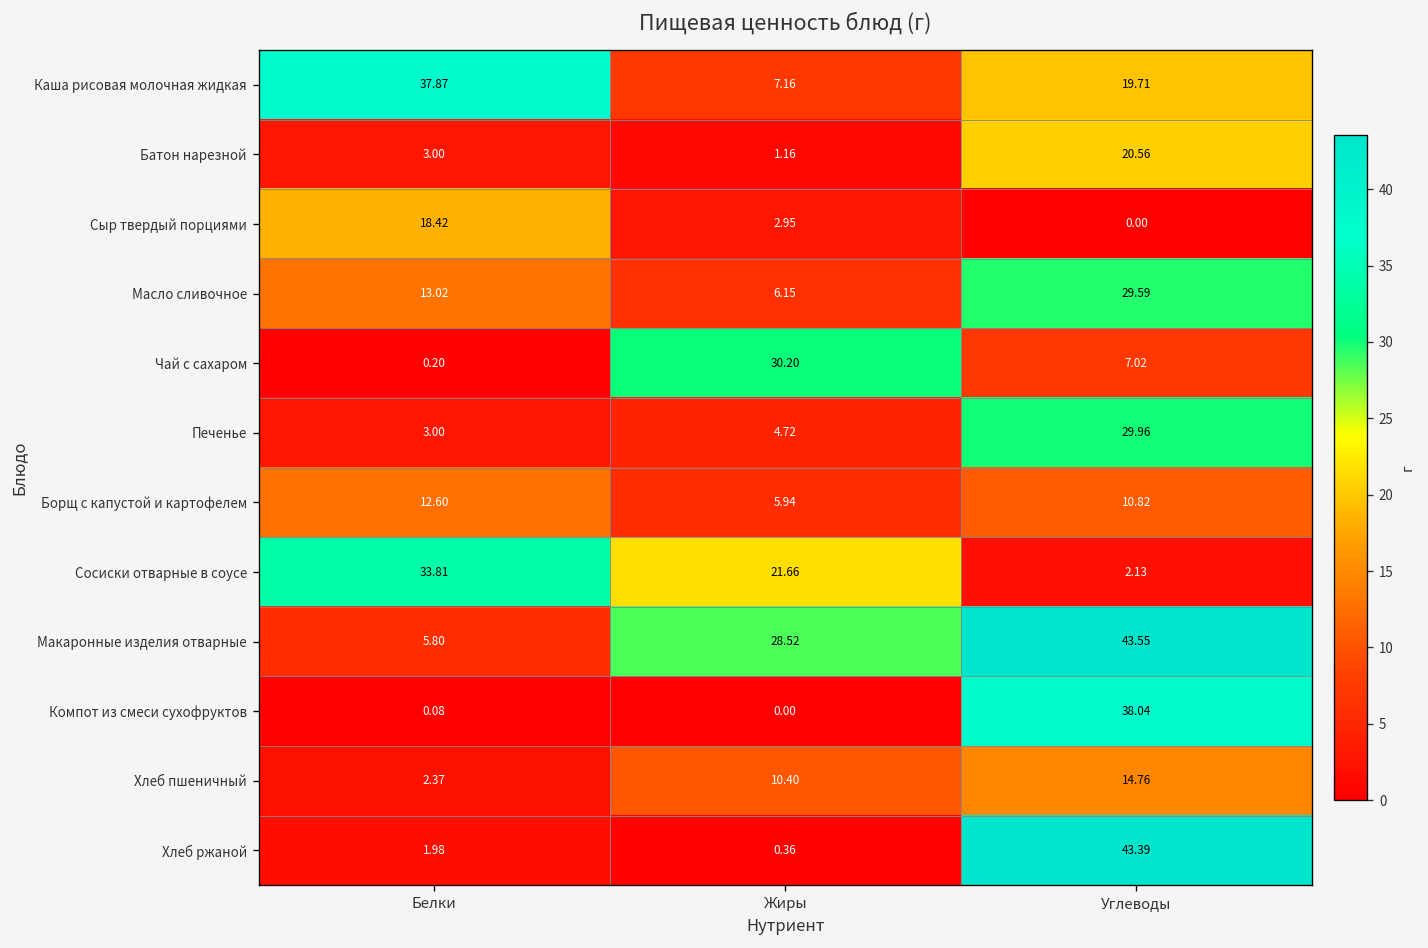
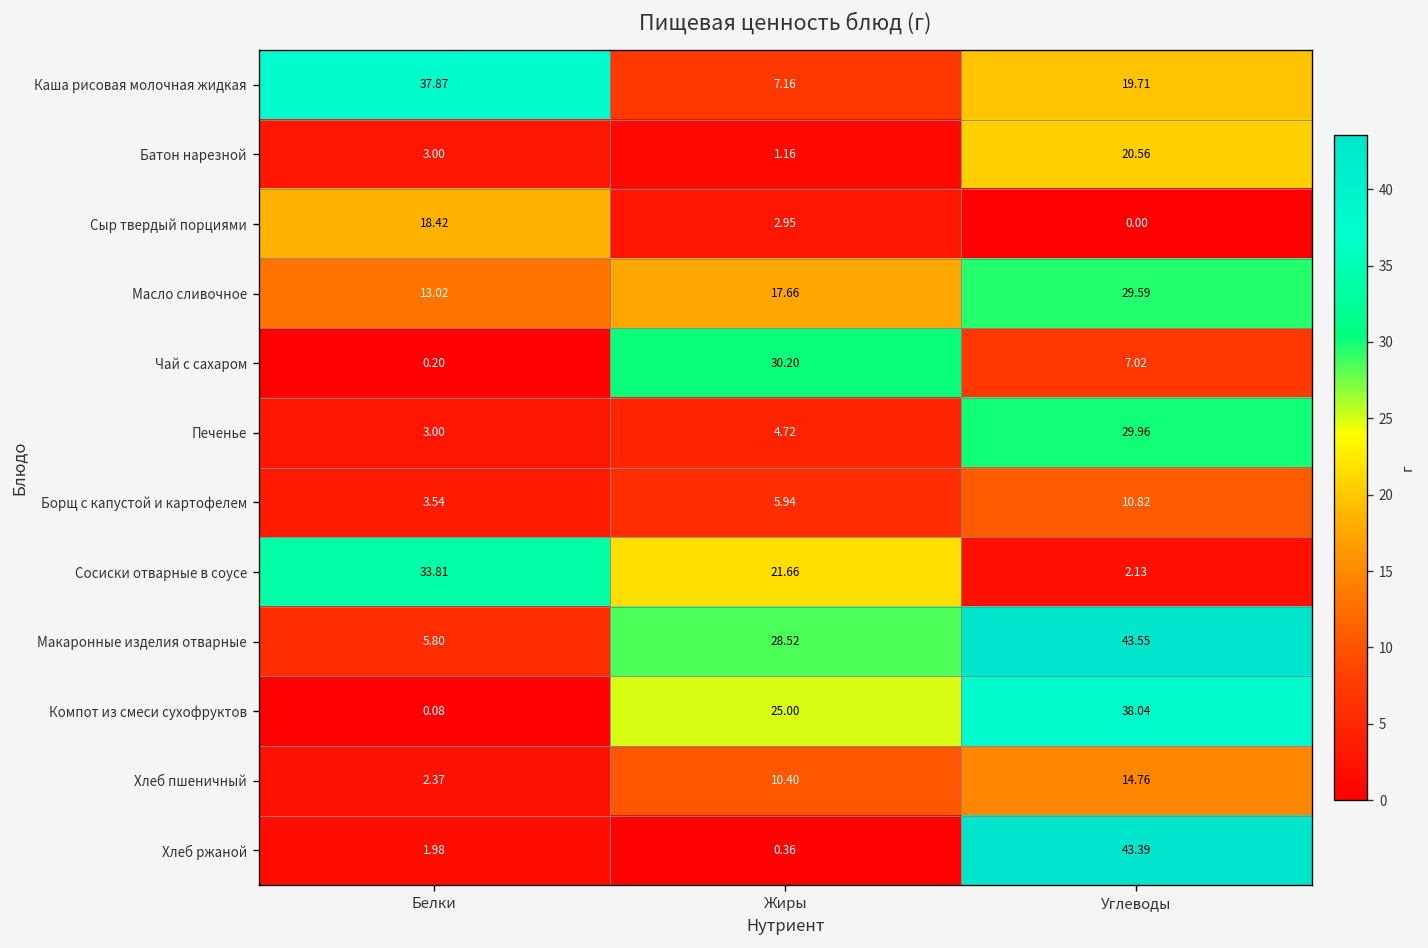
  {
    "Каша рисовая молочная жидкая": {
      "Белки": 37.87,
      "Жиры": 7.16,
      "Углеводы": 19.71
    },
    "Батон нарезной": {
      "Белки": 3.00,
      "Жиры": 1.16,
      "Углеводы": 20.56
    },
    "Сыр твердый порциями": {
      "Белки": 18.42,
      "Жиры": 2.95,
      "Углеводы": 0.00
    },
    "Масло сливочное": {
      "Белки": 13.02,
-     "Жиры": 6.15,
+     "Жиры": 17.66,
      "Углеводы": 29.59
    },
    "Чай с сахаром": {
      "Белки": 0.20,
      "Жиры": 30.20,
      "Углеводы": 7.02
    },
    "Печенье": {
      "Белки": 3.00,
      "Жиры": 4.72,
      "Углеводы": 29.96
    },
    "Борщ с капустой и картофелем": {
-     "Белки": 12.60,
+     "Белки": 3.54,
      "Жиры": 5.94,
      "Углеводы": 10.82
    },
    "Сосиски отварные в соусе": {
      "Белки": 33.81,
      "Жиры": 21.66,
      "Углеводы": 2.13
    },
    "Макаронные изделия отварные": {
      "Белки": 5.80,
      "Жиры": 28.52,
      "Углеводы": 43.55
    },
    "Компот из смеси сухофруктов": {
      "Белки": 0.08,
-     "Жиры": 0.00,
+     "Жиры": 25.00,
      "Углеводы": 38.04
    },
    "Хлеб пшеничный": {
      "Белки": 2.37,
      "Жиры": 10.40,
      "Углеводы": 14.76
    },
    "Хлеб ржаной": {
      "Белки": 1.98,
      "Жиры": 0.36,
      "Углеводы": 43.39
    }
  }
